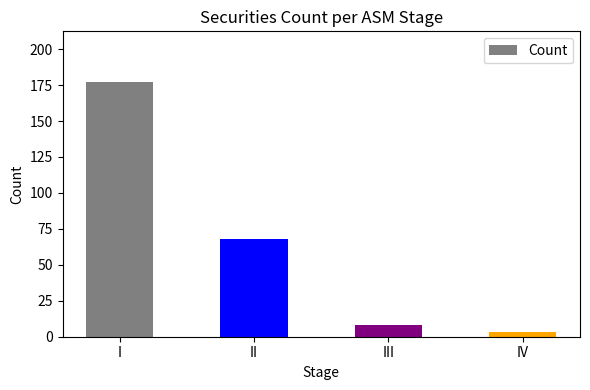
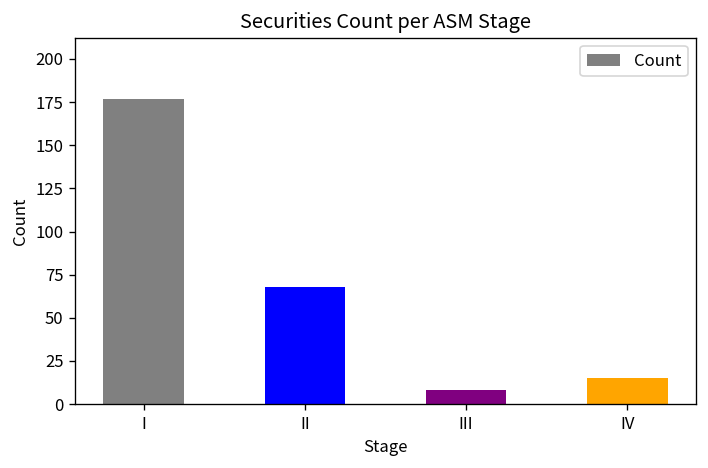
  {
    "I": 177,
    "II": 68,
    "III": 8,
-   "IV": 3
+   "IV": 15
  }
